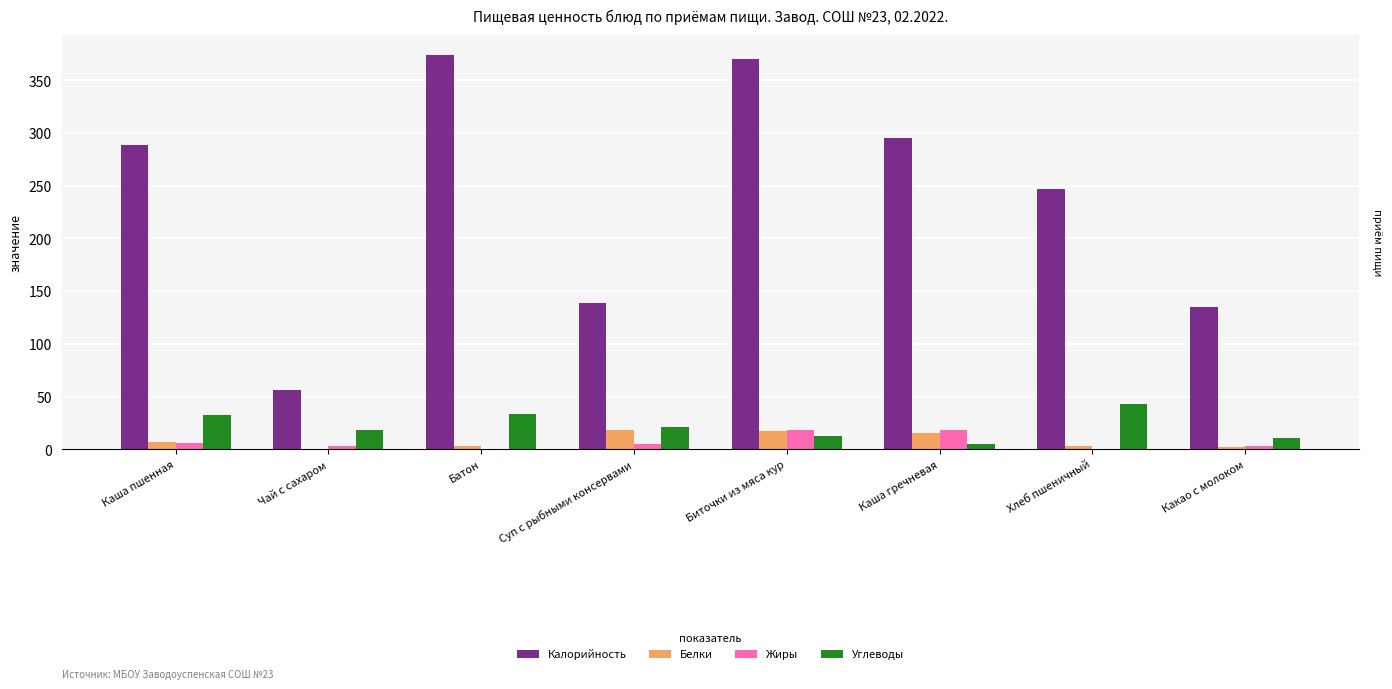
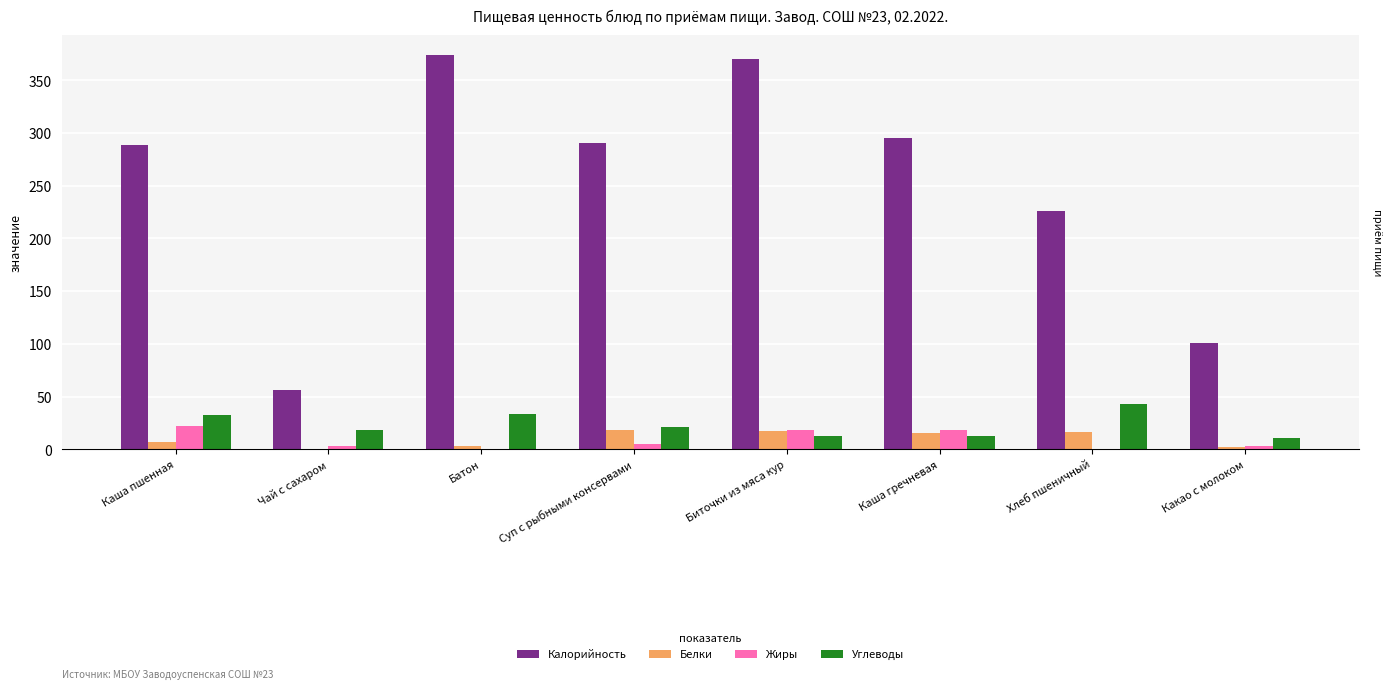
  {
    "Калорийность": {
      "Каша пшенная": 288,
      "Чай с сахаром": 56,
      "Батон": 374,
-     "Суп с рыбными консервами": 139,
+     "Суп с рыбными консервами": 290,
      "Биточки из мяса кур": 370,
      "Каша гречневая": 296,
-     "Хлеб пшеничный": 247,
-     "Какао с молоком": 135
+     "Хлеб пшеничный": 226,
+     "Какао с молоком": 101
    },
    "Белки": {
      "Каша пшенная": 7,
      "Батон": 3,
      "Суп с рыбными консервами": 19,
      "Биточки из мяса кур": 18,
      "Каша гречневая": 15,
-     "Хлеб пшеничный": 3,
+     "Хлеб пшеничный": 16,
      "Какао с молоком": 3
    },
    "Жиры": {
-     "Каша пшенная": 6,
+     "Каша пшенная": 22,
      "Чай с сахаром": 3,
      "Батон": 0,
      "Суп с рыбными консервами": 5,
      "Биточки из мяса кур": 18,
      "Каша гречневая": 19,
      "Хлеб пшеничный": 0,
      "Какао с молоком": 3
    },
    "Углеводы": {
      "Каша пшенная": 33,
      "Чай с сахаром": 19,
      "Батон": 33,
      "Суп с рыбными консервами": 21,
      "Биточки из мяса кур": 12,
-     "Каша гречневая": 5,
+     "Каша гречневая": 12,
      "Хлеб пшеничный": 43,
      "Какао с молоком": 11
    }
  }
